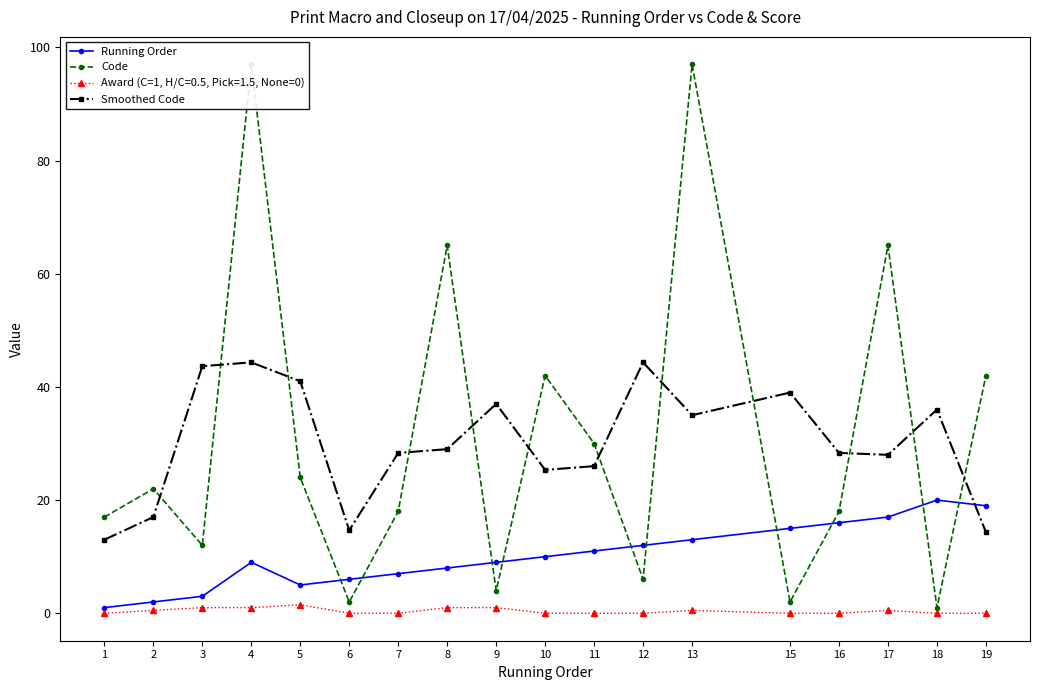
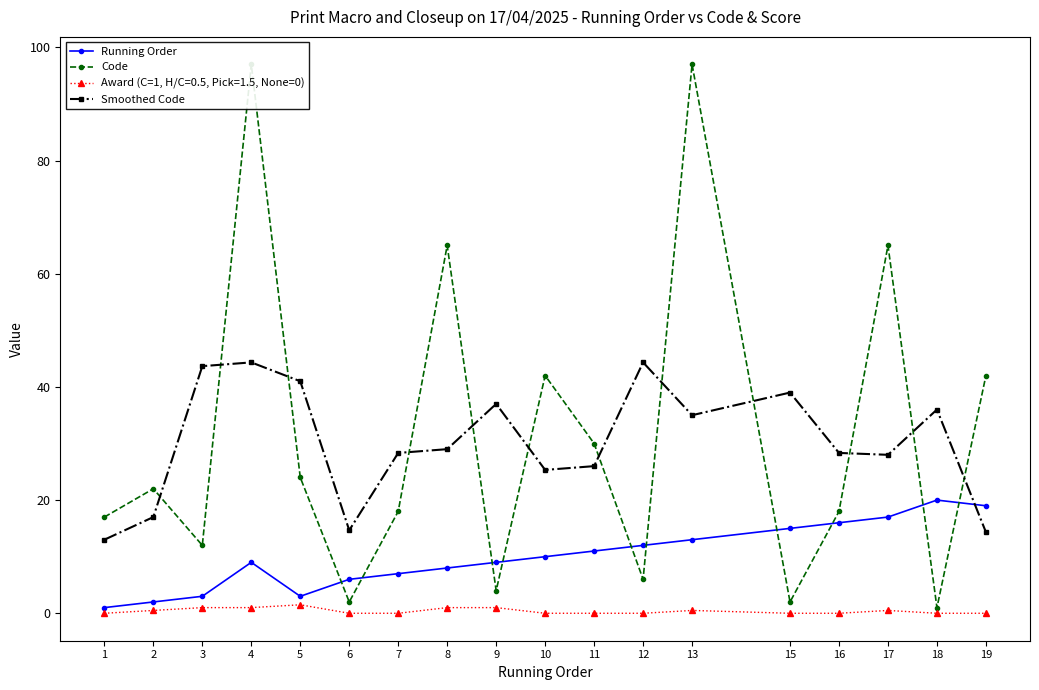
  {
    "Running Order": {
      "1": 1,
      "2": 2,
      "3": 3,
      "4": 9,
-     "5": 5,
+     "5": 3,
      "6": 6,
      "7": 7,
      "8": 8,
      "9": 9,
      "10": 10,
      "11": 11,
      "12": 12,
      "13": 13,
      "15": 15,
      "16": 16,
      "17": 17,
      "18": 20,
      "19": 19
    },
    "Code": {
      "1": 17,
      "2": 22,
      "3": 12,
      "5": 24,
      "6": 2,
      "7": 18,
      "8": 65,
      "9": 4,
      "10": 42,
      "11": 30,
      "12": 6,
      "13": 97,
      "15": 2,
      "16": 18,
      "17": 65,
      "18": 1,
      "19": 42
    },
    "Award (C=1, H/C=0.5, Pick=1.5, None=0)": {
      "1": 0,
      "2": 1,
      "3": 1,
      "4": 1,
      "5": 2,
      "6": 0,
      "7": 0,
      "8": 1,
      "9": 1,
      "10": 0,
      "11": 0,
      "12": 0,
      "13": 1,
      "15": 0,
      "16": 0,
      "17": 1,
      "18": 0,
      "19": 0
    },
    "Smoothed Code": {
      "1": 13,
      "2": 17,
      "3": 44,
      "4": 44,
      "5": 41,
      "6": 15,
      "7": 28,
      "8": 29,
      "9": 37,
      "10": 25,
      "11": 26,
      "12": 44,
      "13": 35,
      "15": 39,
      "16": 28,
      "17": 28,
      "18": 36,
      "19": 14
    }
  }
